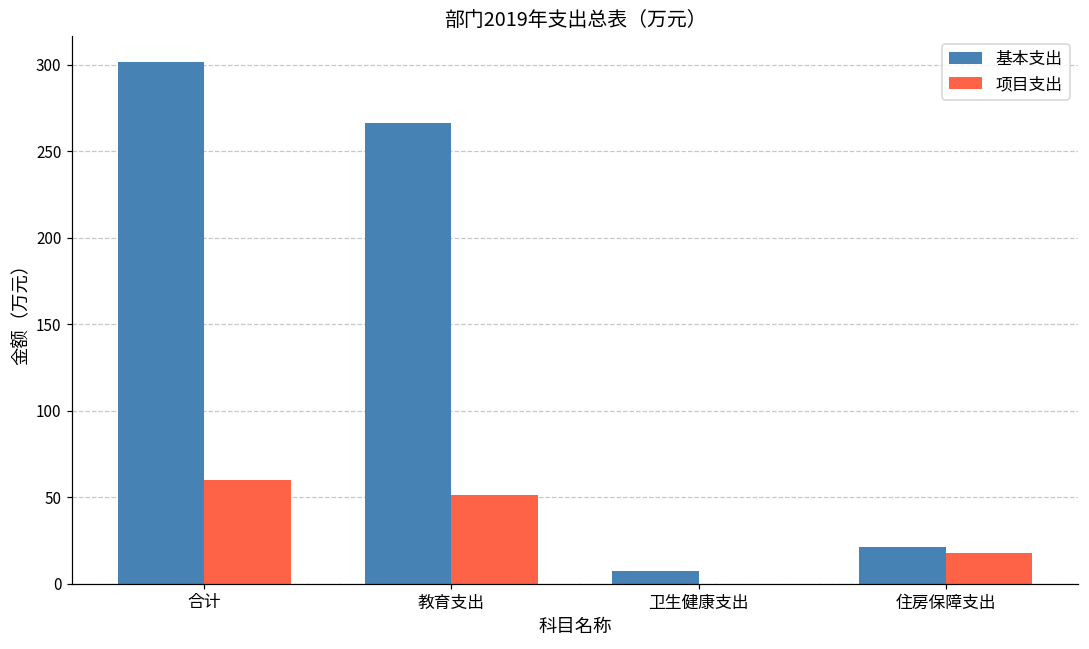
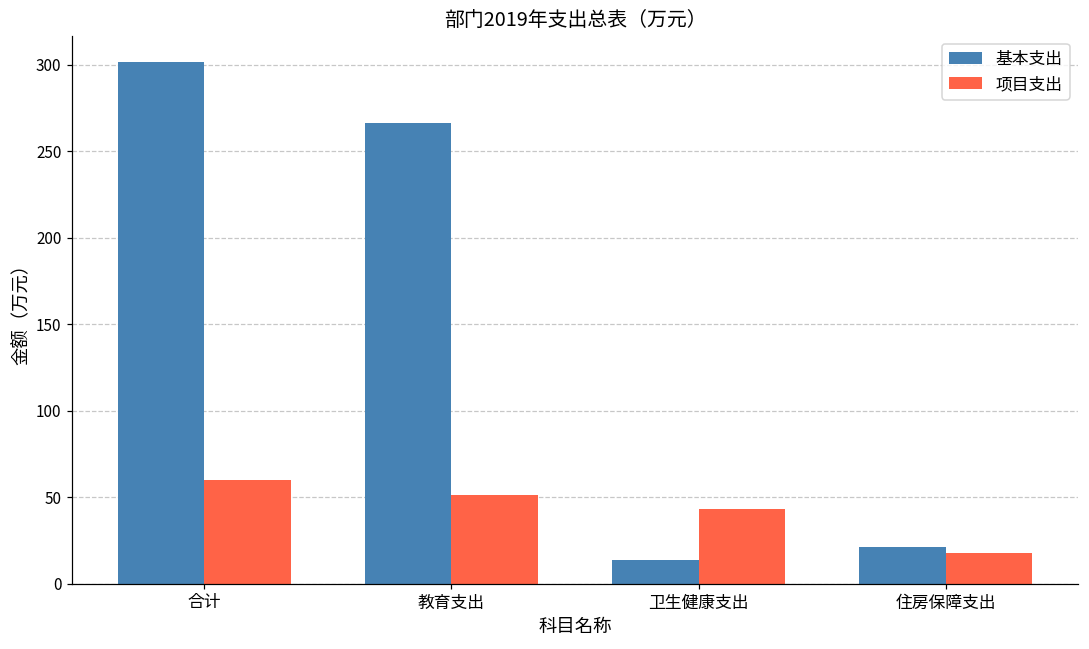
  {
    "基本支出": {
      "合计": 302,
      "教育支出": 266,
-     "卫生健康支出": 7,
+     "卫生健康支出": 14,
      "住房保障支出": 22
    },
    "项目支出": {
      "合计": 60,
      "教育支出": 51,
-     "卫生健康支出": 0,
+     "卫生健康支出": 43,
      "住房保障支出": 18
    }
  }
